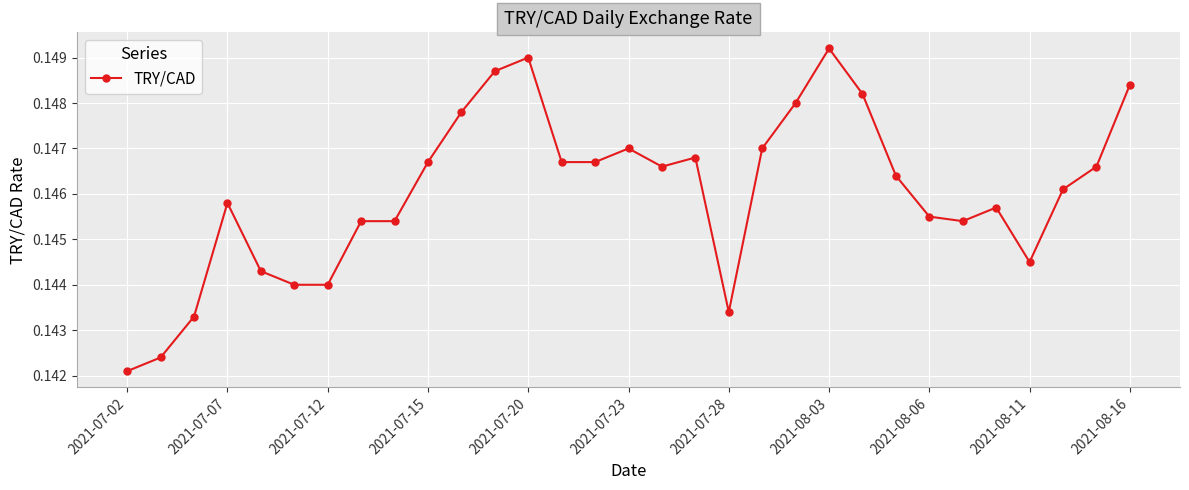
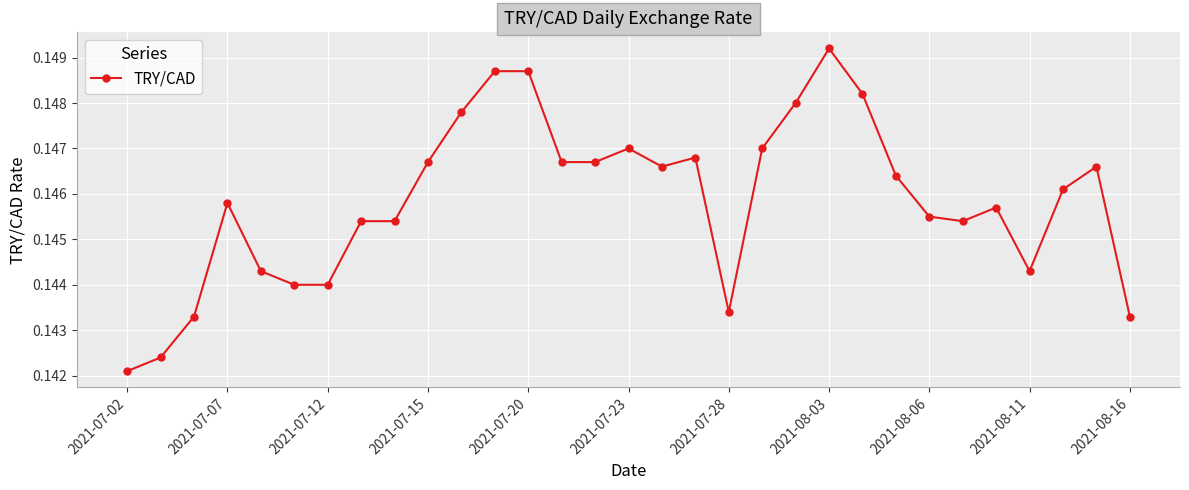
  {
    "2021-07-02": 0.1421,
    "2021-07-07": 0.1458,
    "2021-07-12": 0.1440,
    "2021-07-15": 0.1467,
-   "2021-07-20": 0.1490,
+   "2021-07-20": 0.1487,
    "2021-07-23": 0.1470,
    "2021-07-28": 0.1434,
    "2021-08-03": 0.1492,
    "2021-08-06": 0.1455,
-   "2021-08-11": 0.1445,
-   "2021-08-16": 0.1484
+   "2021-08-11": 0.1443,
+   "2021-08-16": 0.1433
  }
